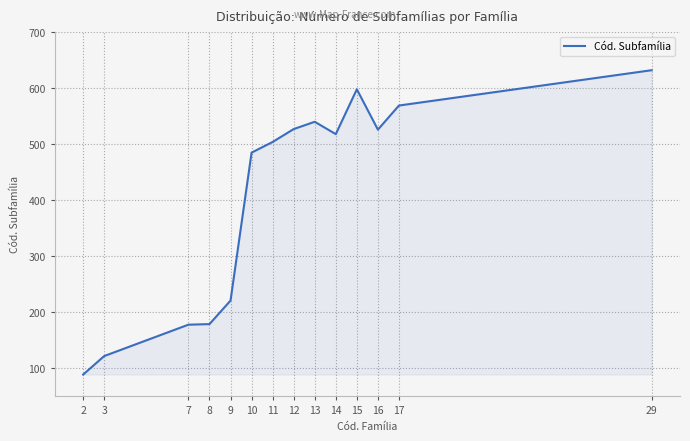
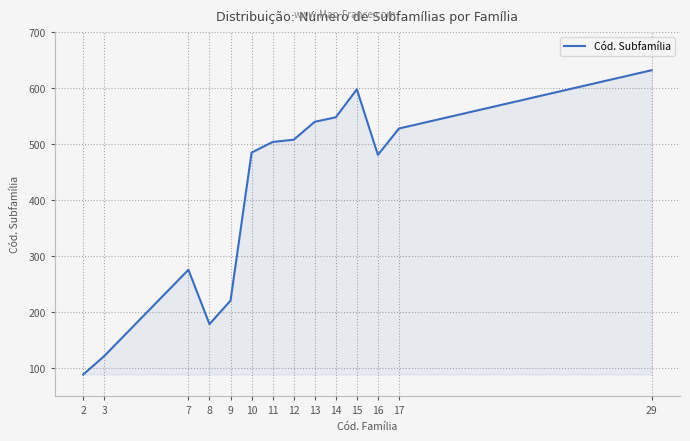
  {
    "2": 90,
    "3": 120,
-   "7": 180,
+   "7": 280,
    "8": 180,
    "9": 220,
    "10": 490,
    "11": 500,
-   "12": 530,
+   "12": 510,
    "13": 540,
-   "14": 520,
+   "14": 550,
    "15": 600,
-   "16": 530,
-   "17": 570,
+   "16": 480,
+   "17": 530,
    "29": 630
  }
